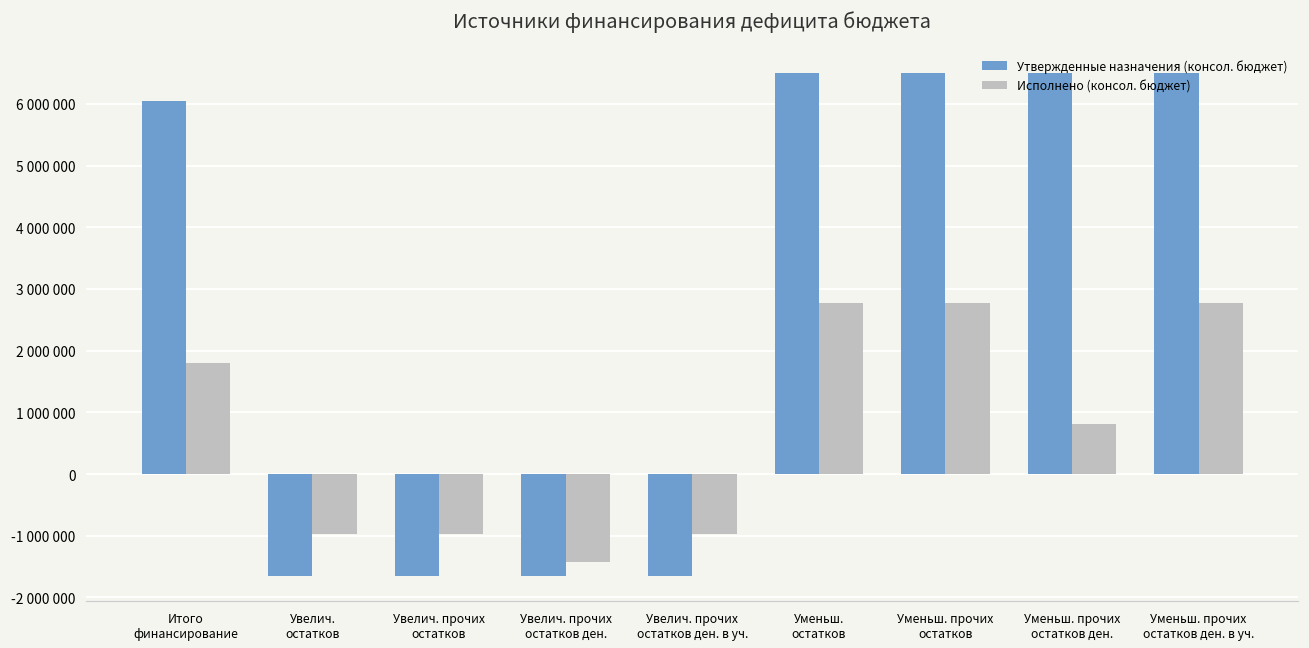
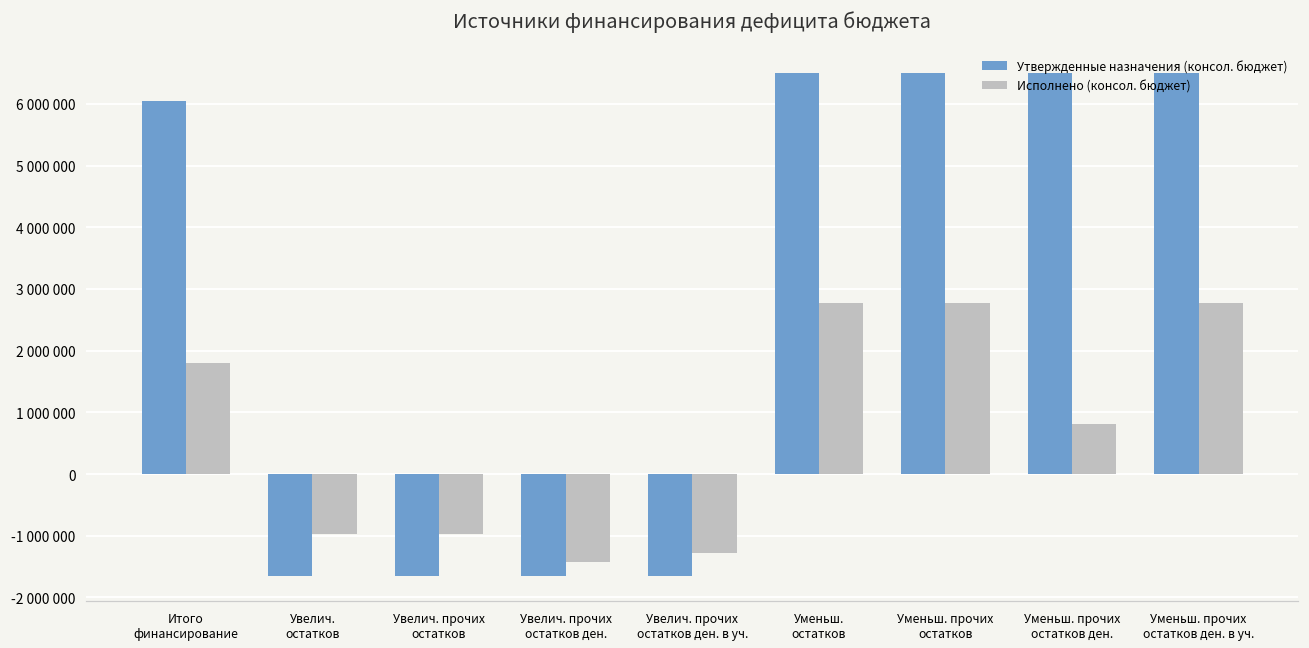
  {
    "Утвержденные назначения (консол. бюджет)": {
      "Итого финансирование": 6100000,
      "Увелич. остатков": -1700000,
      "Увелич. прочих остатков": -1700000,
      "Увелич. прочих остатков ден.": -1700000,
      "Увелич. прочих остатков ден. в уч.": -1700000,
      "Уменьш. остатков": 6500000,
      "Уменьш. прочих остатков": 6500000,
      "Уменьш. прочих остатков ден.": 6500000,
      "Уменьш. прочих остатков ден. в уч.": 6500000
    },
    "Исполнено (консол. бюджет)": {
      "Итого финансирование": 1800000,
      "Увелич. остатков": -1000000,
      "Увелич. прочих остатков": -1000000,
      "Увелич. прочих остатков ден.": -1400000,
-     "Увелич. прочих остатков ден. в уч.": -1000000,
+     "Увелич. прочих остатков ден. в уч.": -1300000,
      "Уменьш. остатков": 2800000,
      "Уменьш. прочих остатков": 2800000,
      "Уменьш. прочих остатков ден.": 800000,
      "Уменьш. прочих остатков ден. в уч.": 2800000
    }
  }
